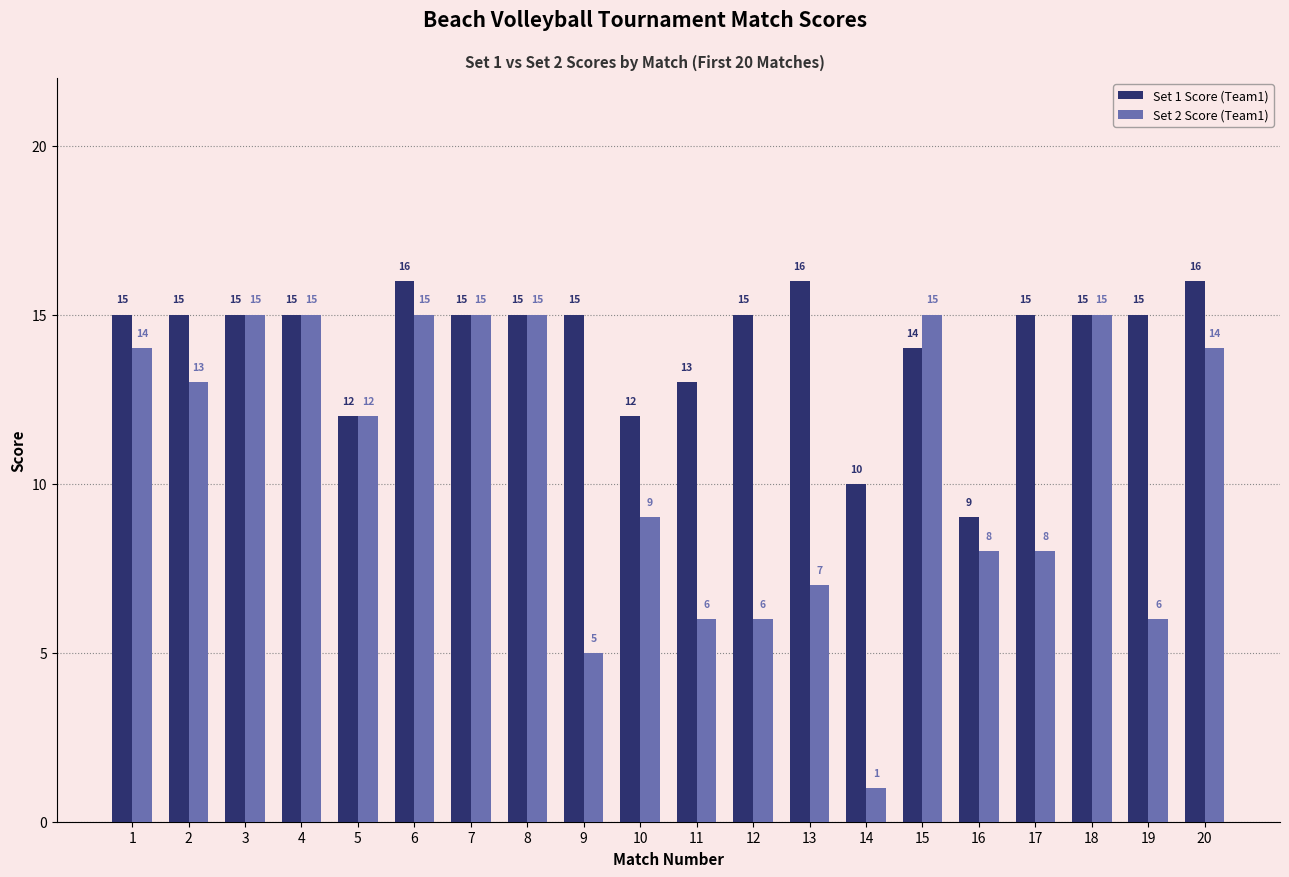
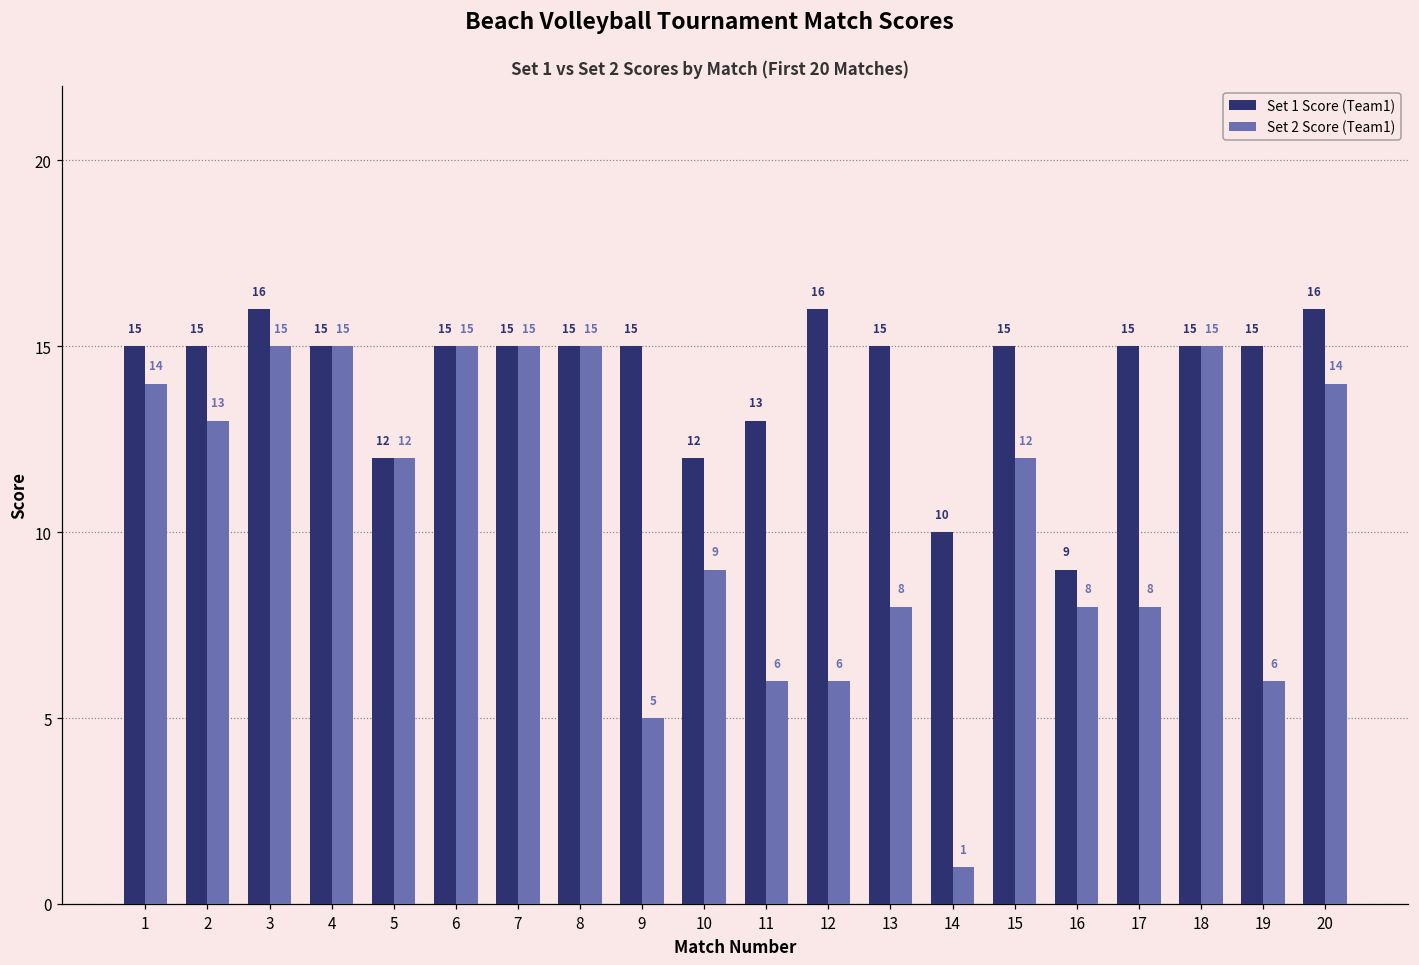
  {
    "Set 1 Score (Team1)": {
      "1": 15,
      "2": 15,
-     "3": 15,
+     "3": 16,
      "4": 15,
      "5": 12,
-     "6": 16,
+     "6": 15,
      "7": 15,
      "8": 15,
      "9": 15,
      "10": 12,
      "11": 13,
-     "12": 15,
-     "13": 16,
+     "12": 16,
+     "13": 15,
      "14": 10,
-     "15": 14,
+     "15": 15,
      "16": 9,
      "17": 15,
      "18": 15,
      "19": 15,
      "20": 16
    },
    "Set 2 Score (Team1)": {
      "1": 14,
      "2": 13,
      "3": 15,
      "4": 15,
      "5": 12,
      "6": 15,
      "7": 15,
      "8": 15,
      "9": 5,
      "10": 9,
      "11": 6,
      "12": 6,
-     "13": 7,
+     "13": 8,
      "14": 1,
-     "15": 15,
+     "15": 12,
      "16": 8,
      "17": 8,
      "18": 15,
      "19": 6,
      "20": 14
    }
  }
